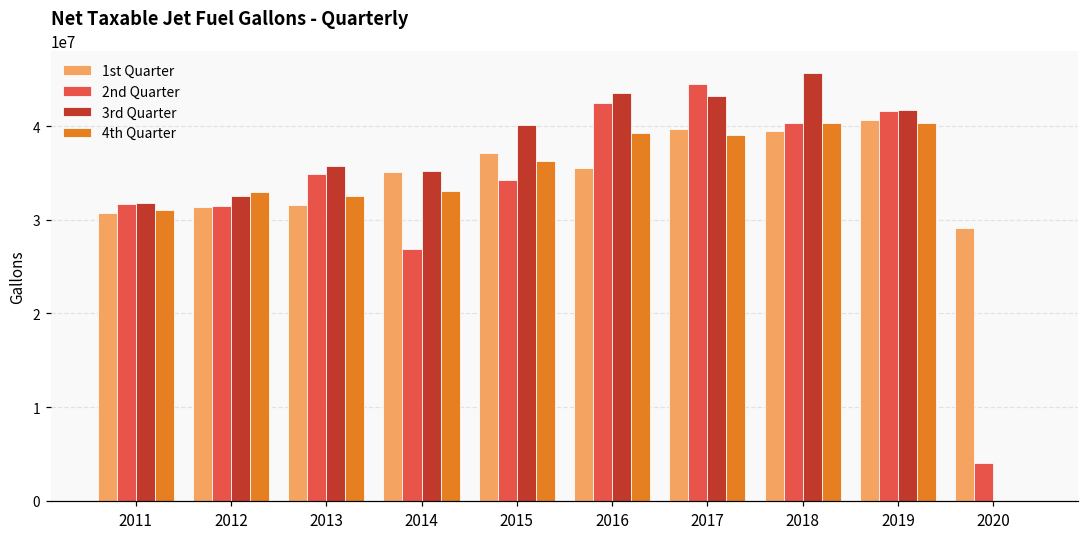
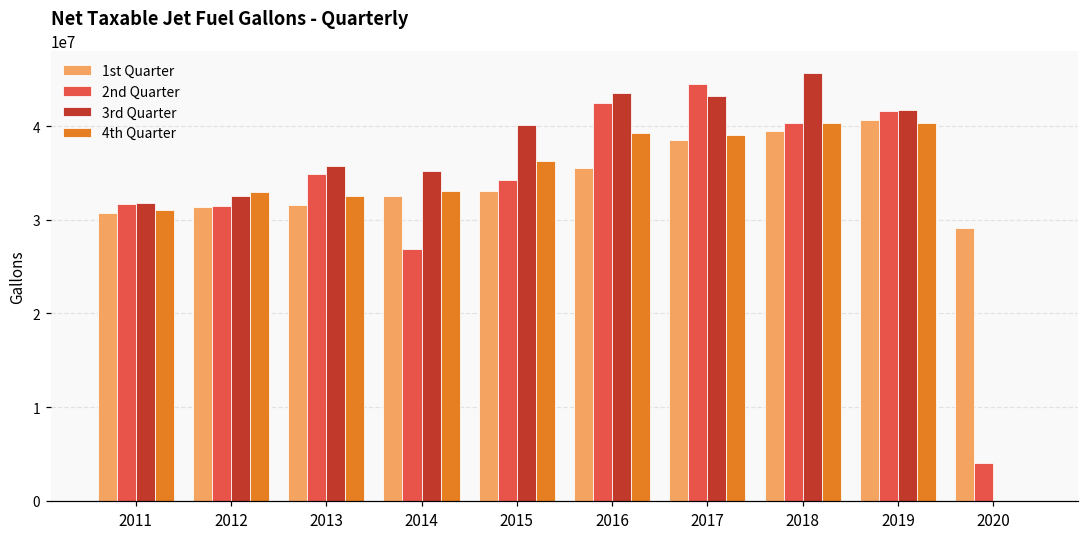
  {
    "1st Quarter": {
      "2011": 31000000,
      "2012": 31000000,
      "2013": 32000000,
-     "2014": 35000000,
-     "2015": 37000000,
+     "2014": 33000000,
+     "2015": 33000000,
      "2016": 36000000,
-     "2017": 40000000,
+     "2017": 39000000,
      "2018": 40000000,
      "2019": 41000000,
      "2020": 29000000
    }
  }
